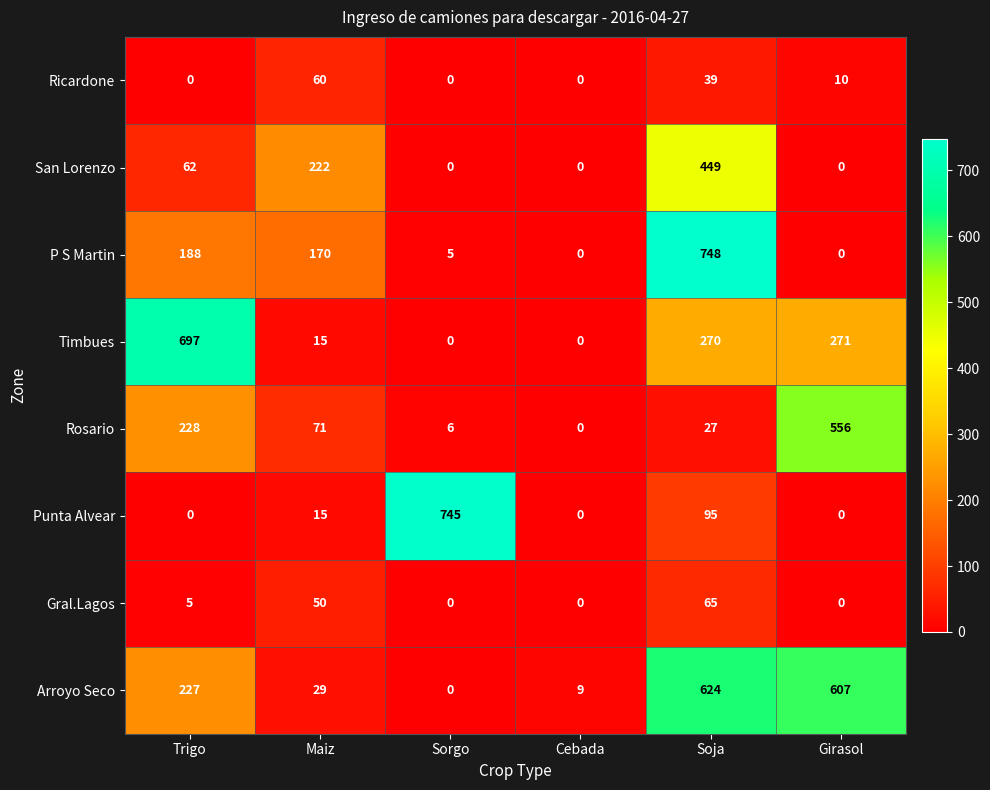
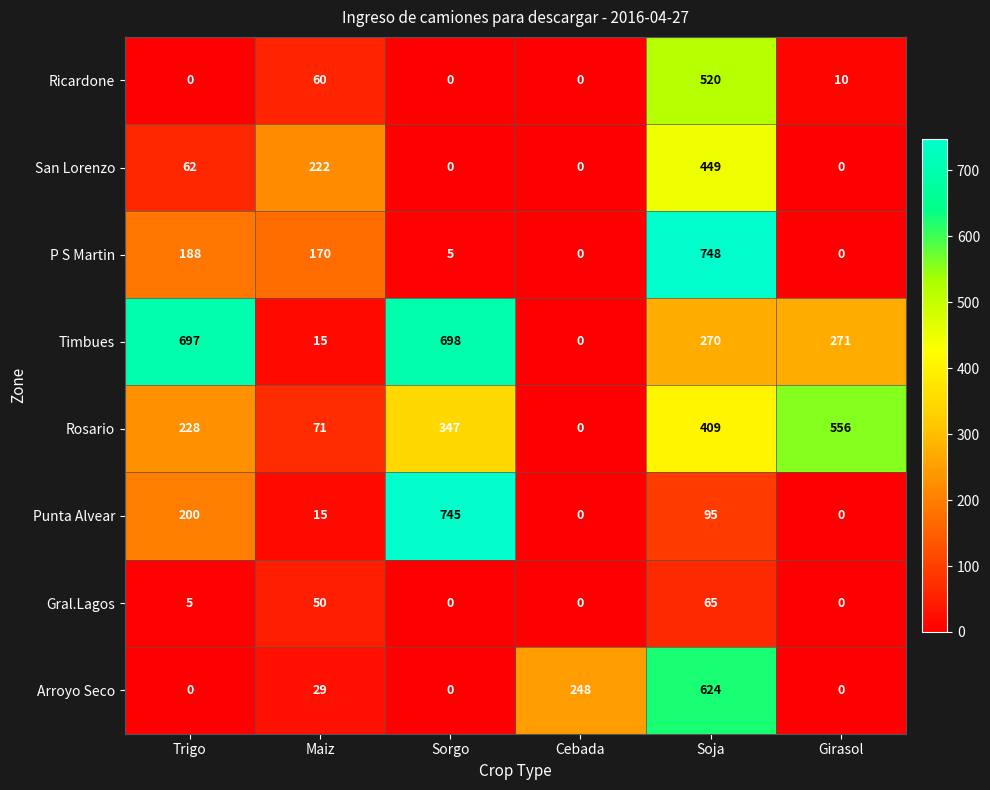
  {
    "Ricardone": {
      "Trigo": 0,
      "Maiz": 60,
      "Sorgo": 0,
      "Cebada": 0,
-     "Soja": 39,
+     "Soja": 520,
      "Girasol": 10
    },
    "San Lorenzo": {
      "Trigo": 62,
      "Maiz": 222,
      "Sorgo": 0,
      "Cebada": 0,
      "Soja": 449,
      "Girasol": 0
    },
    "P S Martin": {
      "Trigo": 188,
      "Maiz": 170,
      "Sorgo": 5,
      "Cebada": 0,
      "Soja": 748,
      "Girasol": 0
    },
    "Timbues": {
      "Trigo": 697,
      "Maiz": 15,
-     "Sorgo": 0,
+     "Sorgo": 698,
      "Cebada": 0,
      "Soja": 270,
      "Girasol": 271
    },
    "Rosario": {
      "Trigo": 228,
      "Maiz": 71,
-     "Sorgo": 6,
+     "Sorgo": 347,
      "Cebada": 0,
-     "Soja": 27,
+     "Soja": 409,
      "Girasol": 556
    },
    "Punta Alvear": {
-     "Trigo": 0,
+     "Trigo": 200,
      "Maiz": 15,
      "Sorgo": 745,
      "Cebada": 0,
      "Soja": 95,
      "Girasol": 0
    },
    "Gral.Lagos": {
      "Trigo": 5,
      "Maiz": 50,
      "Sorgo": 0,
      "Cebada": 0,
      "Soja": 65,
      "Girasol": 0
    },
    "Arroyo Seco": {
-     "Trigo": 227,
+     "Trigo": 0,
      "Maiz": 29,
      "Sorgo": 0,
-     "Cebada": 9,
+     "Cebada": 248,
      "Soja": 624,
-     "Girasol": 607
+     "Girasol": 0
    }
  }
